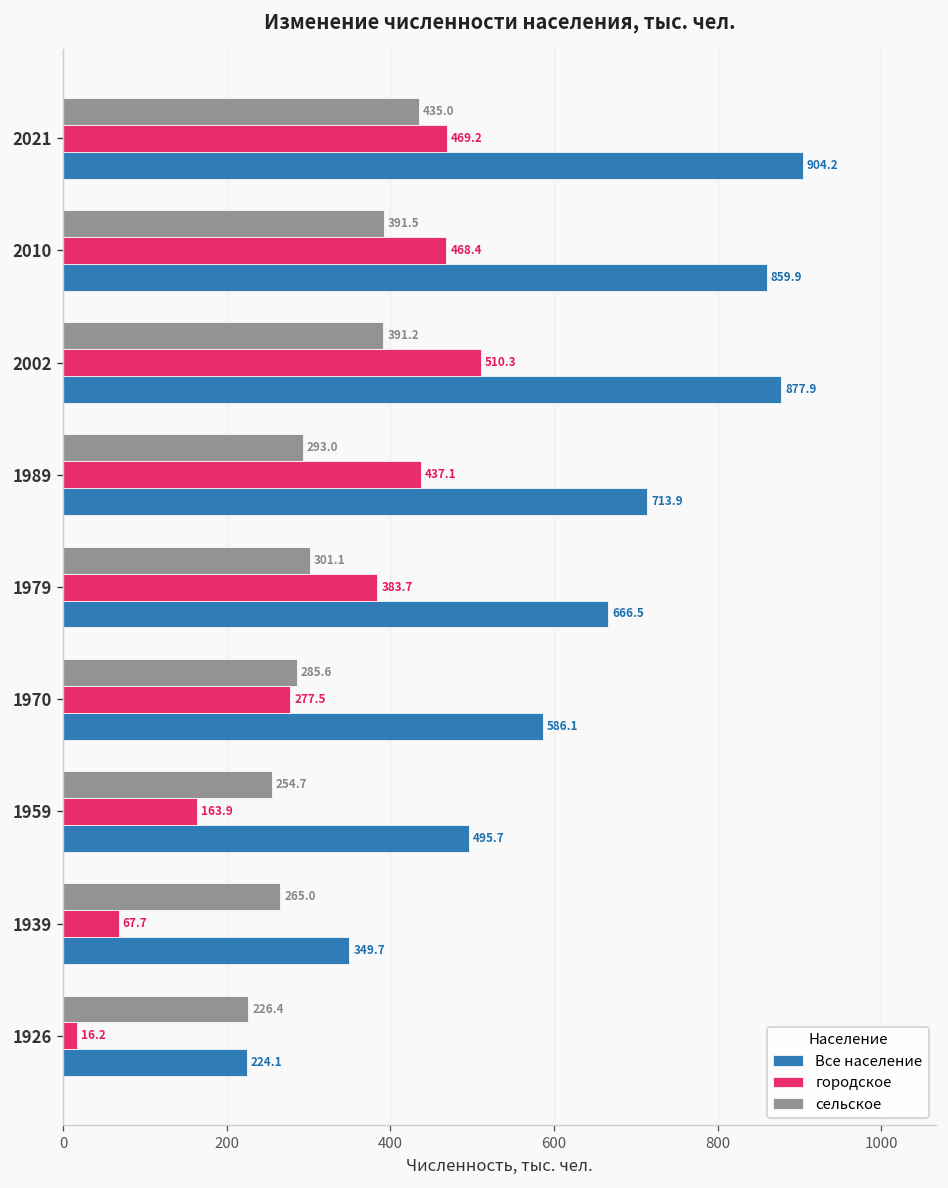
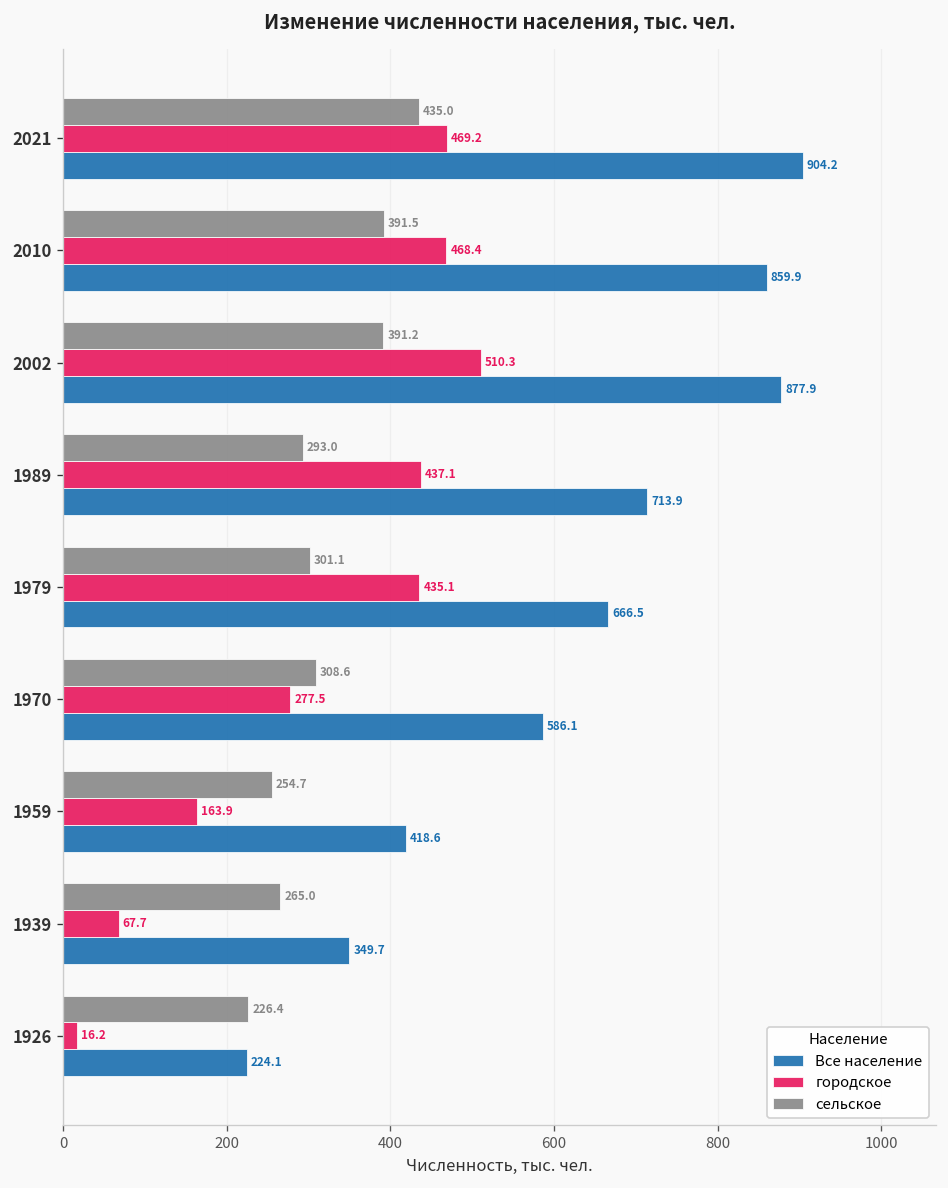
  {
    "Все население": {
      "2021": 904.2,
      "2010": 859.9,
      "2002": 877.9,
      "1989": 713.9,
      "1979": 666.5,
      "1970": 586.1,
-     "1959": 495.7,
+     "1959": 418.6,
      "1939": 349.7,
      "1926": 224.1
    },
    "городское": {
      "2021": 469.2,
      "2010": 468.4,
      "2002": 510.3,
      "1989": 437.1,
-     "1979": 383.7,
+     "1979": 435.1,
      "1970": 277.5,
      "1959": 163.9,
      "1939": 67.7,
      "1926": 16.2
    },
    "сельское": {
      "2021": 435.0,
      "2010": 391.5,
      "2002": 391.2,
      "1989": 293.0,
      "1979": 301.1,
-     "1970": 285.6,
+     "1970": 308.6,
      "1959": 254.7,
      "1939": 265.0,
      "1926": 226.4
    }
  }
